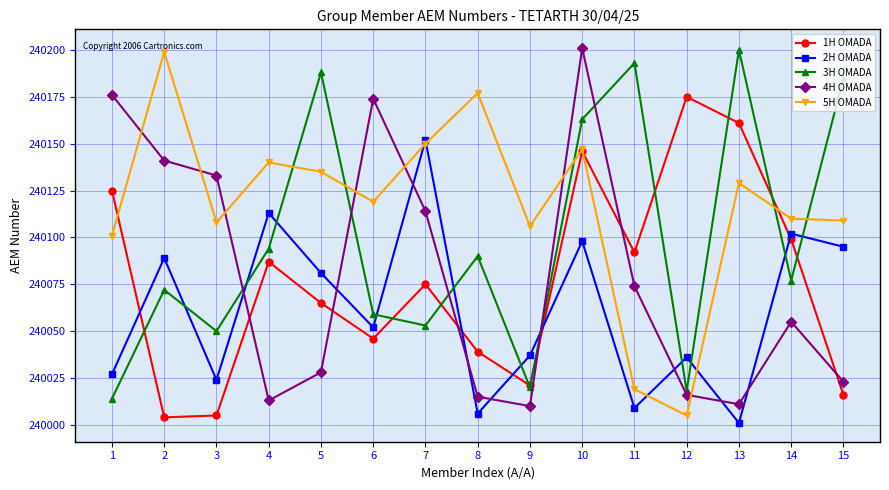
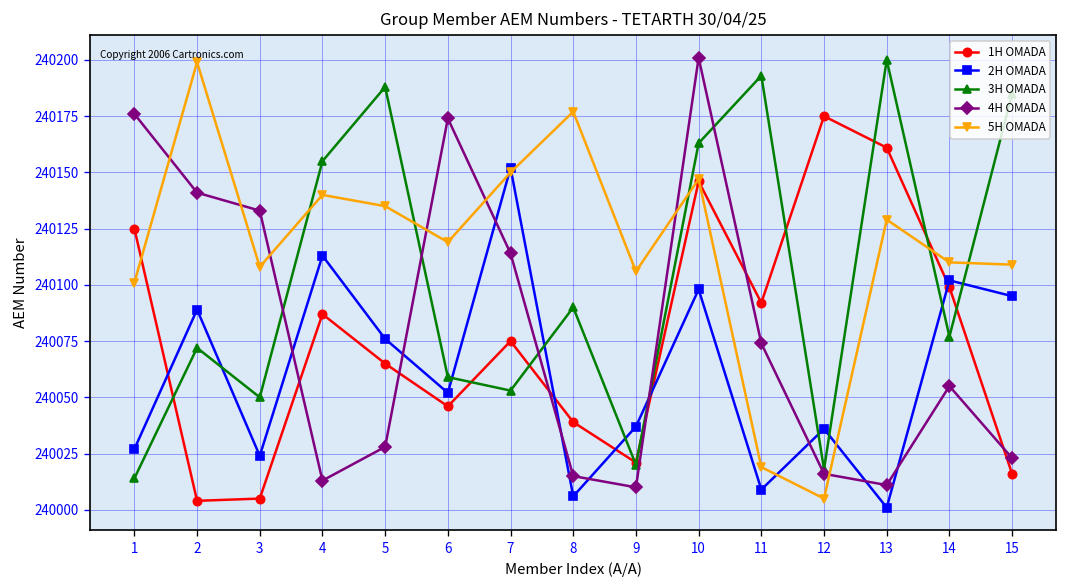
  {
    "1H OMADA": {
      "1": 240125,
      "2": 240004,
      "3": 240005,
      "4": 240087,
      "5": 240065,
      "6": 240046,
      "7": 240075,
      "8": 240039,
      "11": 240092,
      "12": 240175,
      "13": 240161,
      "14": 240099,
      "15": 240016
    },
    "2H OMADA": {
      "1": 240027,
      "2": 240089,
      "3": 240024,
      "4": 240113,
-     "5": 240081,
+     "5": 240076,
      "6": 240052,
      "7": 240152,
      "8": 240006,
      "9": 240037,
      "10": 240098,
      "11": 240009,
      "12": 240036,
      "13": 240001,
      "14": 240102,
      "15": 240095
    },
    "3H OMADA": {
      "1": 240014,
      "2": 240072,
      "3": 240050,
-     "4": 240094,
+     "4": 240155,
      "5": 240188,
      "6": 240059,
      "7": 240053,
      "8": 240090,
      "10": 240163,
      "11": 240193,
      "12": 240018,
      "13": 240200,
      "14": 240077
    },
    "4H OMADA": {
      "1": 240176,
      "2": 240141,
      "3": 240133,
      "4": 240013,
      "5": 240028,
      "6": 240174,
      "7": 240114,
      "8": 240015,
      "9": 240010,
      "10": 240201,
      "11": 240074,
      "12": 240016,
      "13": 240011,
      "14": 240055,
      "15": 240023
    },
    "5H OMADA": {
      "1": 240101,
      "3": 240108,
      "4": 240140,
      "5": 240135,
      "6": 240119,
      "7": 240150,
      "8": 240177,
      "9": 240106,
      "11": 240019,
      "12": 240005,
      "13": 240129,
      "14": 240110,
      "15": 240109
    }
  }
